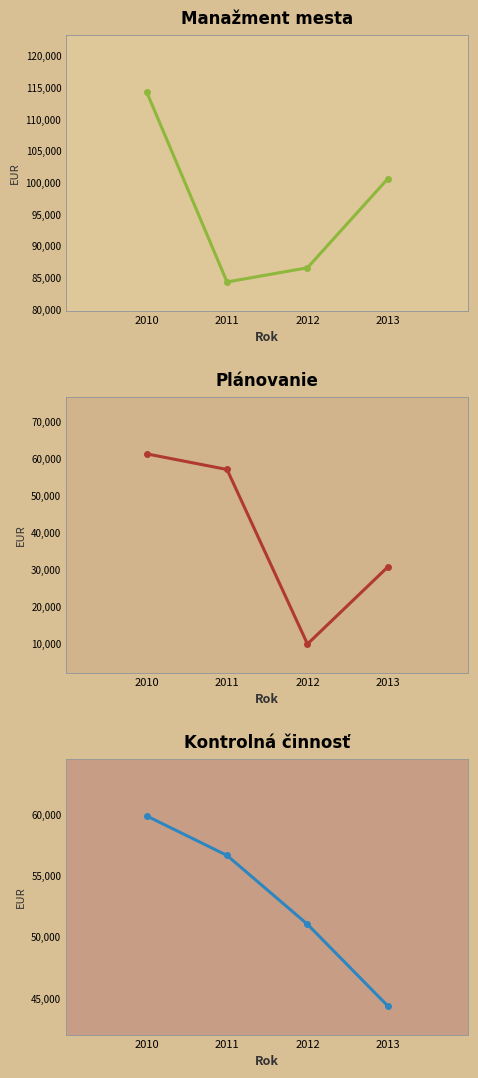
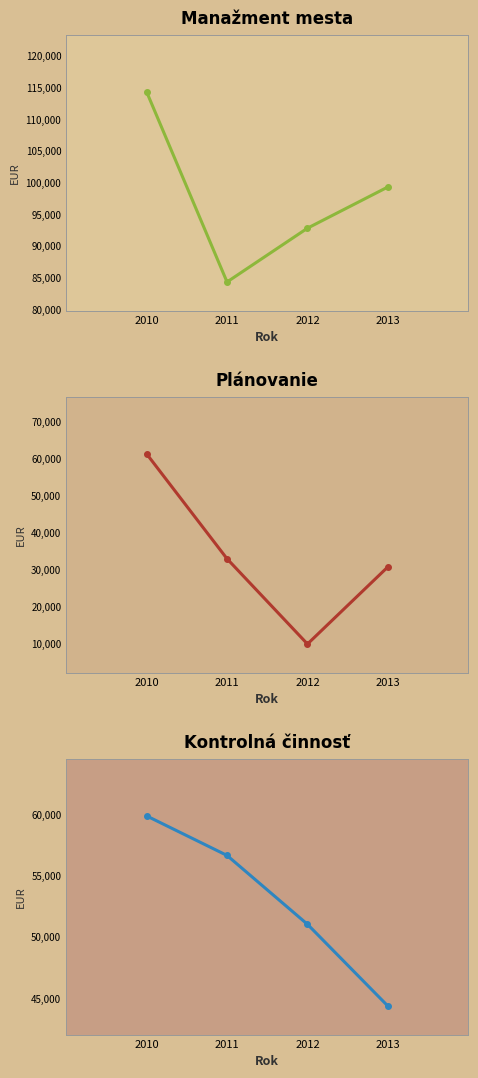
  {
    "Manažment mesta": {
      "2010": "114,000",
      "2011": "84,000",
-     "2012": "87,000",
-     "2013": "101,000"
+     "2012": "93,000",
+     "2013": "99,000"
    },
    "Plánovanie": {
      "2010": "61,000",
-     "2011": "57,000",
+     "2011": "33,000",
      "2012": "10,000",
      "2013": "31,000"
    },
    "Kontrolná činnosť": {
      "2010": "59,900",
      "2011": "56,700",
      "2012": "51,000",
      "2013": "44,400"
    }
  }
